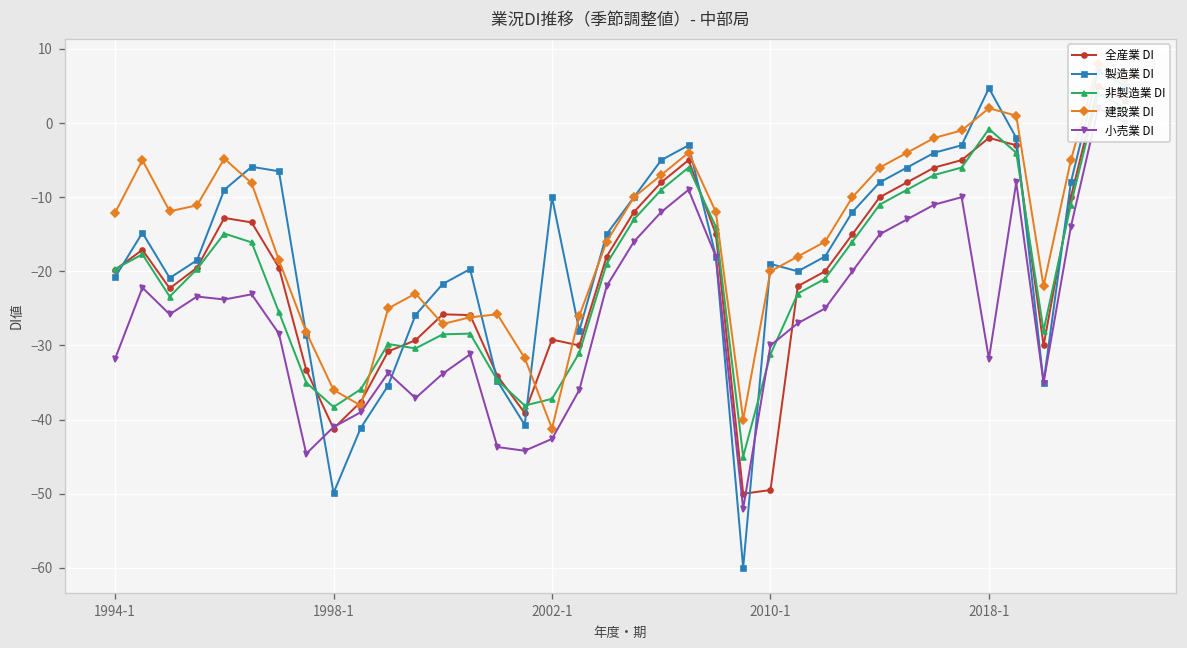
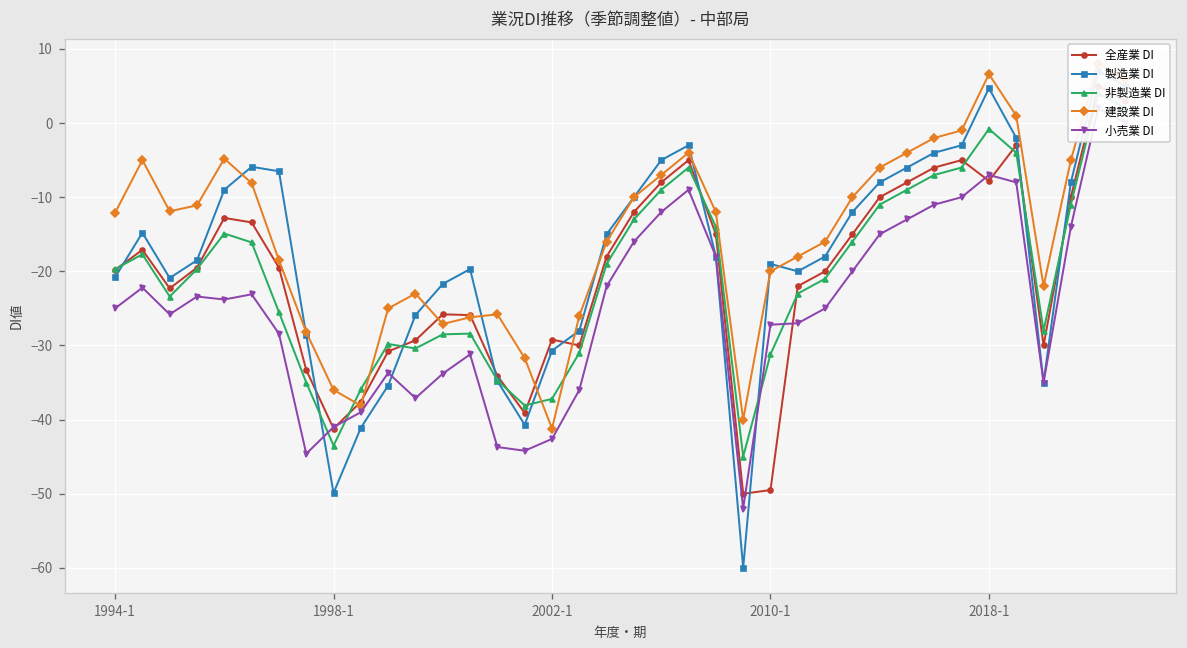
  {
    "全産業 DI": {
      "2002-1": -29,
      "2010-1": -50,
-     "2018-1": -2
+     "2018-1": -8
    },
    "製造業 DI": {
      "1994-1": -21,
      "1998-1": -50,
-     "2002-1": -10,
+     "2002-1": -31,
      "2010-1": -19,
      "2018-1": 5
    },
    "非製造業 DI": {
-     "1998-1": -38,
+     "1998-1": -44,
      "2002-1": -37,
      "2010-1": -31,
      "2018-1": -1
    },
    "建設業 DI": {
      "1994-1": -12,
      "1998-1": -36,
      "2002-1": -41,
      "2010-1": -20,
-     "2018-1": 2
+     "2018-1": 7
    },
    "小売業 DI": {
-     "1994-1": -32,
+     "1994-1": -25,
      "2002-1": -43,
-     "2010-1": -30,
-     "2018-1": -32
+     "2010-1": -27,
+     "2018-1": -7
    }
  }
